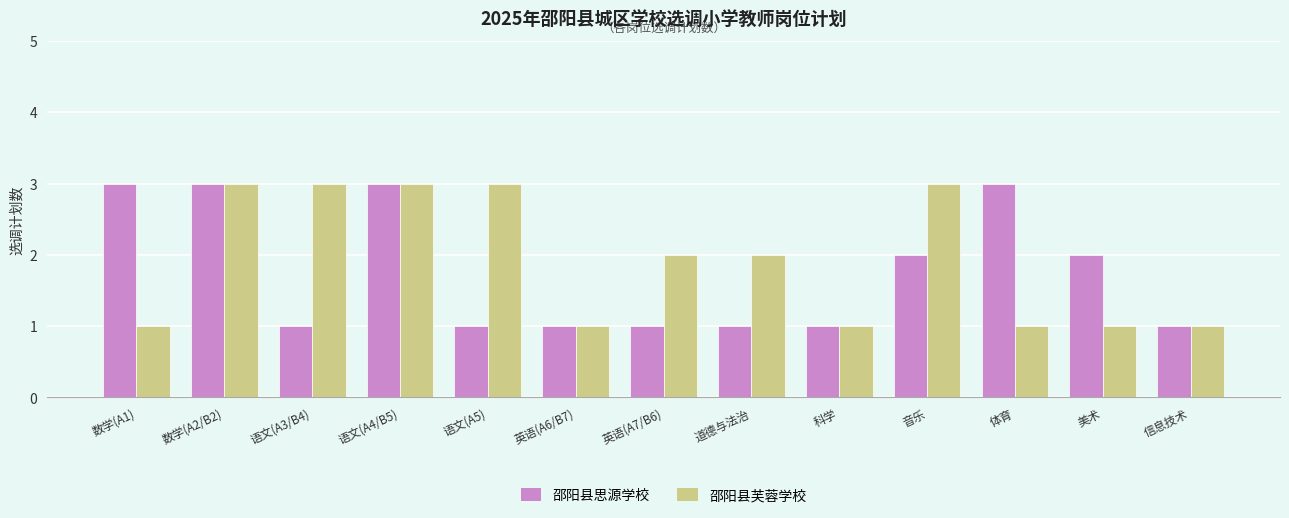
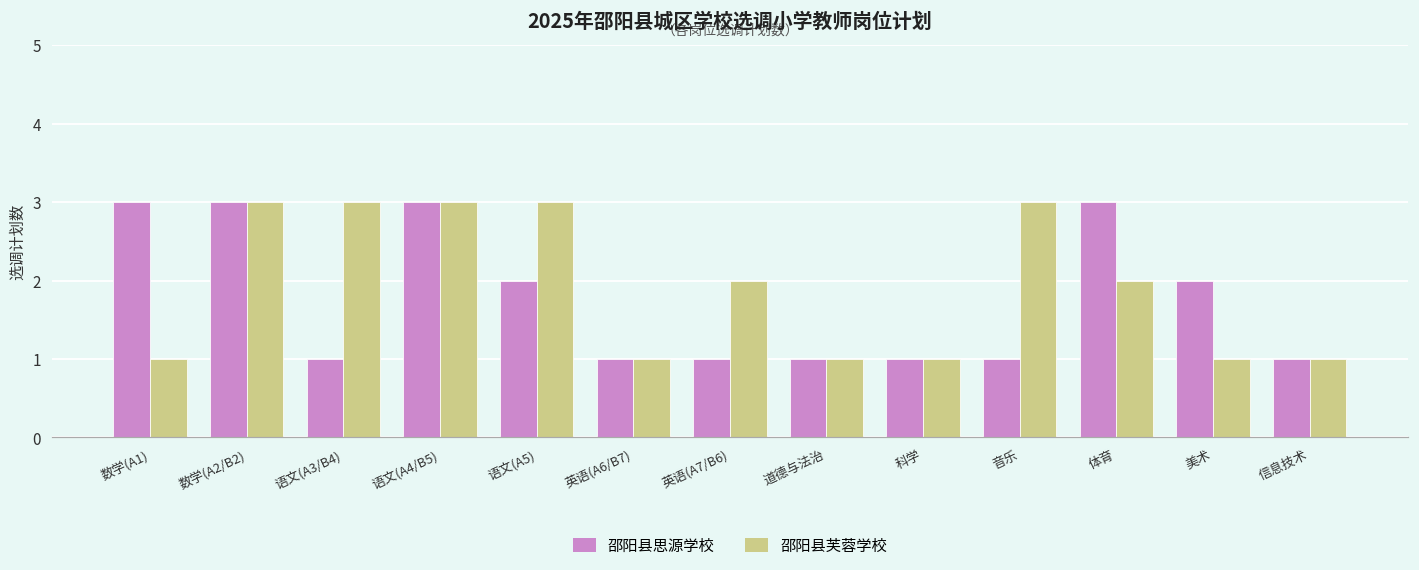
  {
    "邵阳县思源学校": {
      "数学(A1)": 3,
      "数学(A2/B2)": 3,
      "语文(A3/B4)": 1,
      "语文(A4/B5)": 3,
-     "语文(A5)": 1,
+     "语文(A5)": 2,
      "英语(A6/B7)": 1,
      "英语(A7/B6)": 1,
      "道德与法治": 1,
      "科学": 1,
-     "音乐": 2,
+     "音乐": 1,
      "体育": 3,
      "美术": 2,
      "信息技术": 1
    },
    "邵阳县芙蓉学校": {
      "数学(A1)": 1,
      "数学(A2/B2)": 3,
      "语文(A3/B4)": 3,
      "语文(A4/B5)": 3,
      "语文(A5)": 3,
      "英语(A6/B7)": 1,
      "英语(A7/B6)": 2,
-     "道德与法治": 2,
+     "道德与法治": 1,
      "科学": 1,
      "音乐": 3,
-     "体育": 1,
+     "体育": 2,
      "美术": 1,
      "信息技术": 1
    }
  }
